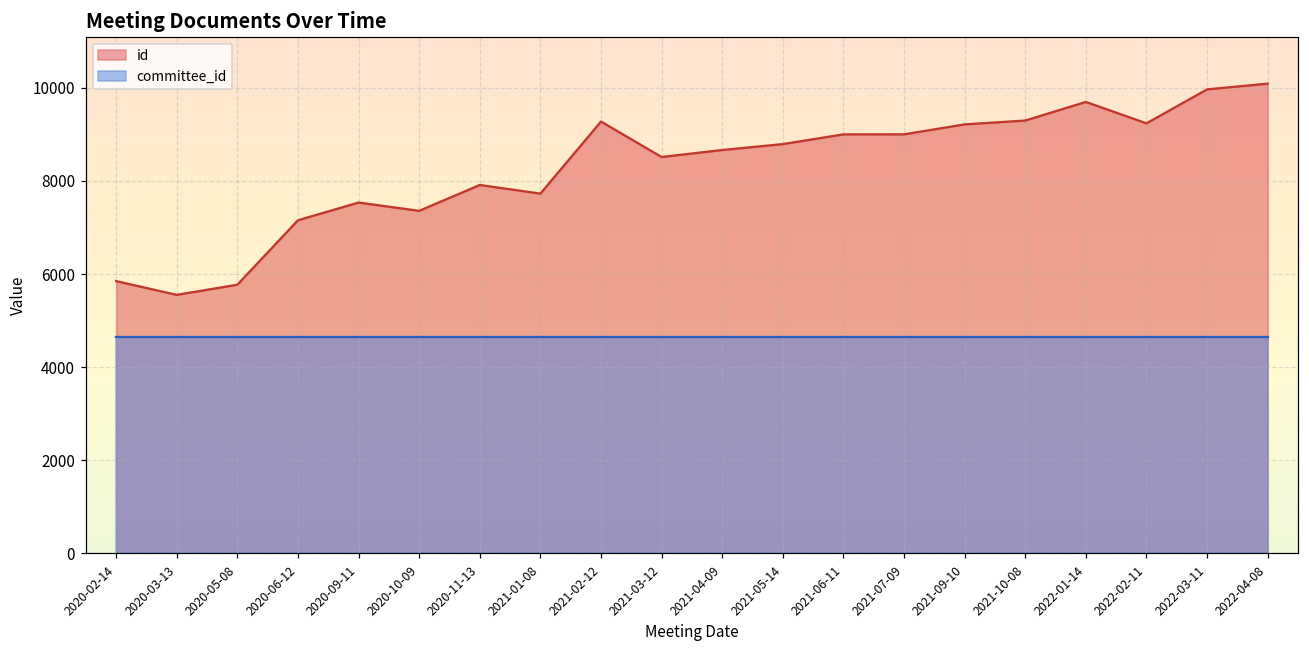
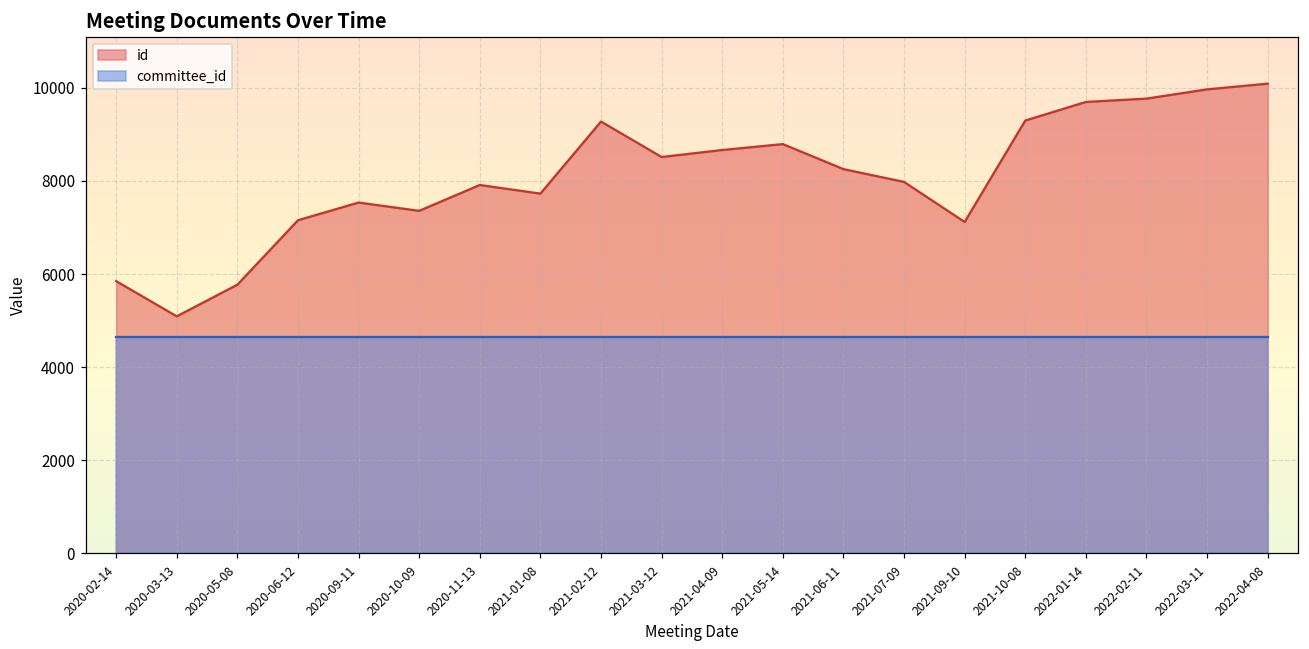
  {
    "id": {
      "2020-02-14": 5800,
-     "2020-03-13": 5600,
+     "2020-03-13": 5100,
      "2020-05-08": 5800,
      "2020-06-12": 7200,
      "2020-09-11": 7500,
      "2020-10-09": 7400,
      "2020-11-13": 7900,
      "2021-01-08": 7700,
      "2021-02-12": 9300,
      "2021-03-12": 8500,
      "2021-04-09": 8700,
      "2021-05-14": 8800,
-     "2021-06-11": 9000,
-     "2021-07-09": 9000,
-     "2021-09-10": 9200,
+     "2021-06-11": 8300,
+     "2021-07-09": 8000,
+     "2021-09-10": 7100,
      "2021-10-08": 9300,
      "2022-01-14": 9700,
-     "2022-02-11": 9200,
+     "2022-02-11": 9800,
      "2022-03-11": 10000,
      "2022-04-08": 10100
    },
    "committee_id": {
      "2020-02-14": 4600,
      "2020-03-13": 4600,
      "2020-05-08": 4600,
      "2020-06-12": 4600,
      "2020-09-11": 4600,
      "2020-10-09": 4600,
      "2020-11-13": 4600,
      "2021-01-08": 4600,
      "2021-02-12": 4600,
      "2021-03-12": 4600,
      "2021-04-09": 4600,
      "2021-05-14": 4600,
      "2021-06-11": 4600,
      "2021-07-09": 4600,
      "2021-09-10": 4600,
      "2021-10-08": 4600,
      "2022-01-14": 4600,
      "2022-02-11": 4600,
      "2022-03-11": 4600,
      "2022-04-08": 4600
    }
  }
